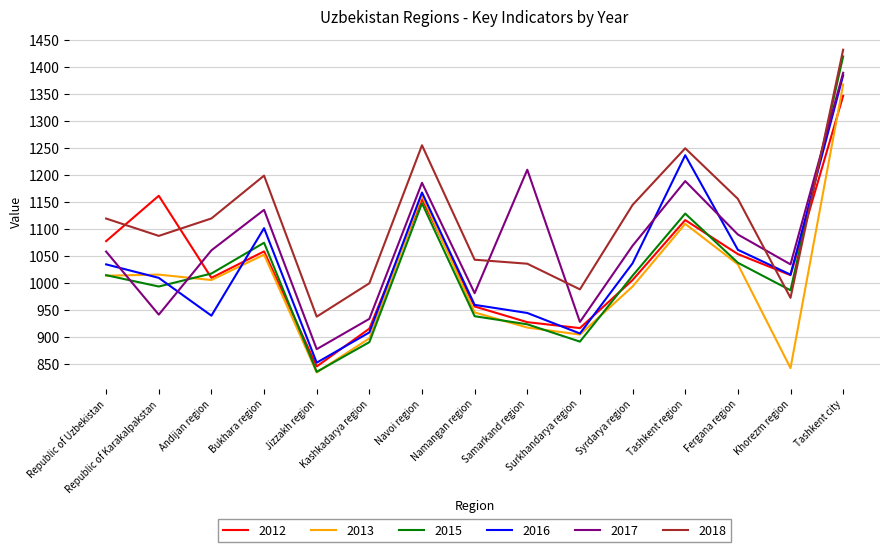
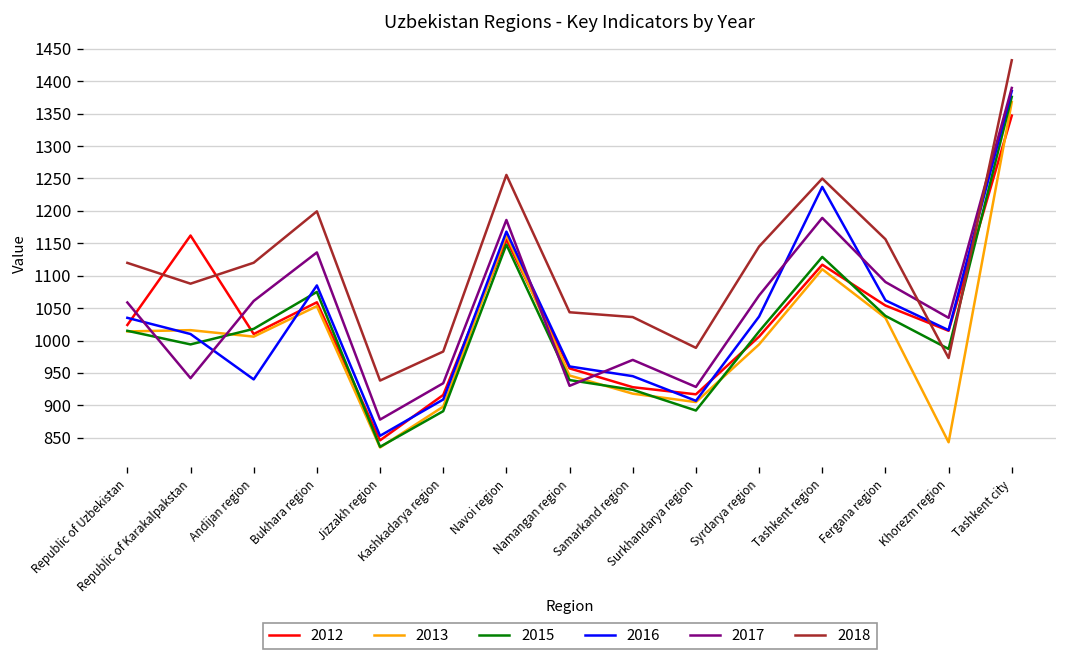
  {
    "2012": {
-     "Republic of Uzbekistan": 1080,
+     "Republic of Uzbekistan": 1020,
      "Republic of Karakalpakstan": 1160,
      "Bukhara region": 1060,
      "Jizzakh region": 850,
      "Kashkadarya region": 920,
      "Navoi region": 1160,
      "Surkhandarya region": 920,
      "Syrdarya region": 1010,
      "Tashkent region": 1120,
      "Fergana region": 1050,
      "Tashkent city": 1350
    },
    "2013": {
      "Republic of Karakalpakstan": 1020,
      "Bukhara region": 1050,
      "Kashkadarya region": 900,
      "Navoi region": 1160,
      "Namangan region": 950,
      "Samarkand region": 920,
      "Syrdarya region": 990,
      "Tashkent region": 1110,
      "Khorezm region": 840,
      "Tashkent city": 1370
    },
    "2015": {
      "Republic of Karakalpakstan": 990,
      "Andijan region": 1020,
      "Bukhara region": 1080,
      "Kashkadarya region": 890,
      "Navoi region": 1150,
      "Namangan region": 940,
      "Surkhandarya region": 890,
      "Syrdarya region": 1010,
      "Tashkent region": 1130,
      "Khorezm region": 990,
-     "Tashkent city": 1420
+     "Tashkent city": 1380
    },
    "2016": {
      "Republic of Uzbekistan": 1040,
      "Republic of Karakalpakstan": 1010,
      "Andijan region": 940,
-     "Bukhara region": 1100,
+     "Bukhara region": 1090,
      "Jizzakh region": 850,
      "Kashkadarya region": 910,
      "Navoi region": 1170,
      "Samarkand region": 950,
      "Syrdarya region": 1040,
      "Tashkent region": 1240,
      "Fergana region": 1060
    },
    "2017": {
      "Republic of Uzbekistan": 1060,
      "Republic of Karakalpakstan": 940,
      "Andijan region": 1060,
      "Bukhara region": 1140,
      "Jizzakh region": 880,
      "Kashkadarya region": 930,
      "Navoi region": 1190,
-     "Namangan region": 980,
-     "Samarkand region": 1210,
+     "Namangan region": 930,
+     "Samarkand region": 970,
      "Surkhandarya region": 930,
      "Syrdarya region": 1070,
      "Tashkent region": 1190,
      "Fergana region": 1090,
      "Khorezm region": 1040
    },
    "2018": {
      "Republic of Uzbekistan": 1120,
      "Republic of Karakalpakstan": 1090,
      "Andijan region": 1120,
      "Bukhara region": 1200,
      "Jizzakh region": 940,
-     "Kashkadarya region": 1000,
+     "Kashkadarya region": 980,
      "Navoi region": 1260,
      "Namangan region": 1040,
      "Samarkand region": 1040,
      "Surkhandarya region": 990,
      "Syrdarya region": 1150,
      "Tashkent region": 1250,
      "Fergana region": 1160,
      "Khorezm region": 970,
      "Tashkent city": 1430
    }
  }
